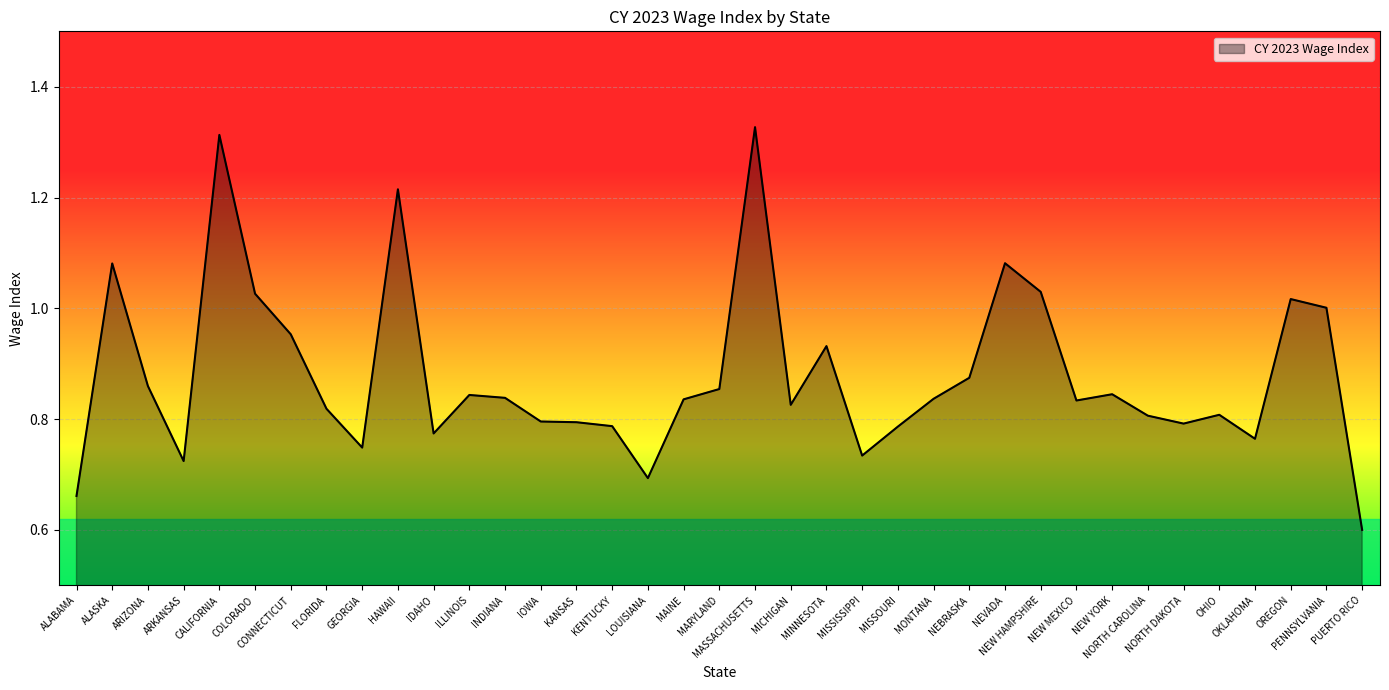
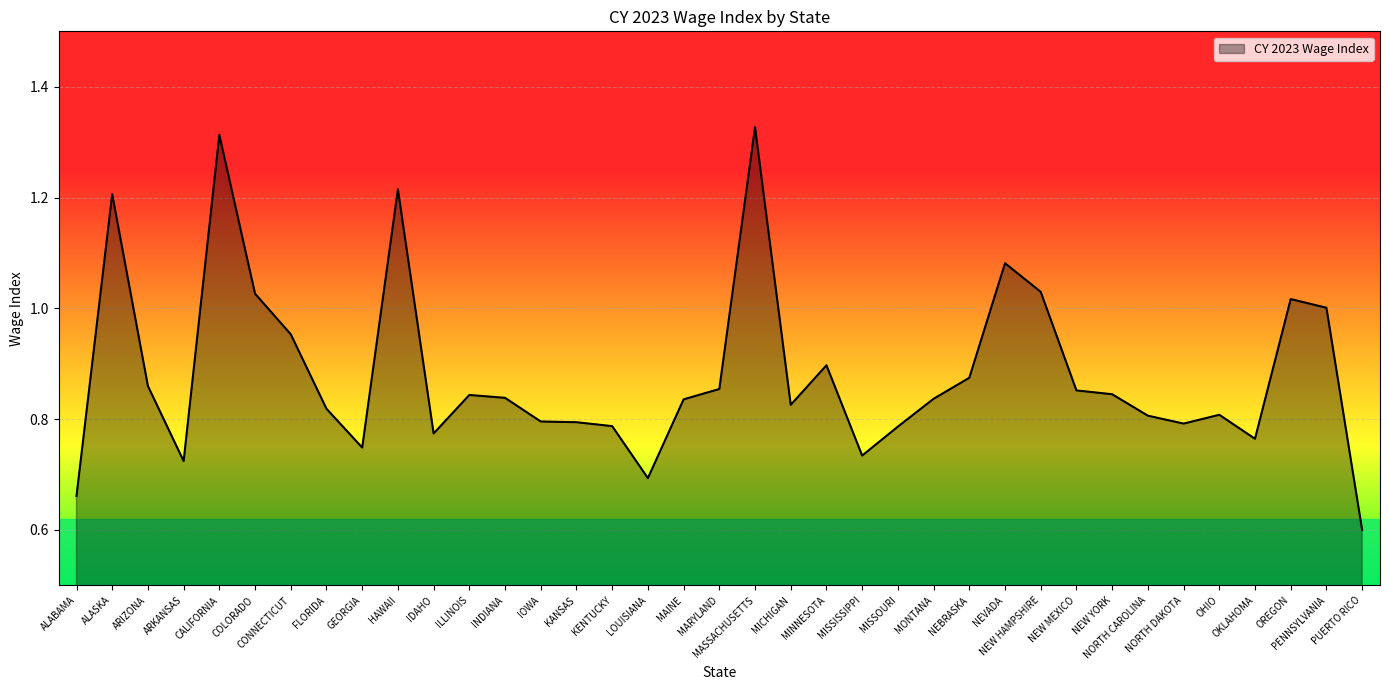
  {
    "ALABAMA": 0.66,
-   "ALASKA": 1.08,
+   "ALASKA": 1.21,
    "ARIZONA": 0.86,
    "ARKANSAS": 0.72,
    "CALIFORNIA": 1.31,
    "COLORADO": 1.03,
    "CONNECTICUT": 0.95,
    "FLORIDA": 0.82,
    "GEORGIA": 0.75,
    "HAWAII": 1.21,
    "IDAHO": 0.77,
    "ILLINOIS": 0.84,
    "INDIANA": 0.84,
    "IOWA": 0.80,
    "KANSAS": 0.79,
    "KENTUCKY": 0.79,
    "LOUISIANA": 0.69,
    "MAINE": 0.84,
    "MARYLAND": 0.85,
    "MASSACHUSETTS": 1.33,
    "MICHIGAN": 0.83,
-   "MINNESOTA": 0.93,
+   "MINNESOTA": 0.90,
    "MISSISSIPPI": 0.73,
    "MISSOURI": 0.79,
    "MONTANA": 0.84,
    "NEBRASKA": 0.87,
    "NEVADA": 1.08,
    "NEW HAMPSHIRE": 1.03,
-   "NEW MEXICO": 0.83,
+   "NEW MEXICO": 0.85,
    "NEW YORK": 0.84,
    "NORTH CAROLINA": 0.81,
    "NORTH DAKOTA": 0.79,
    "OHIO": 0.81,
    "OKLAHOMA": 0.76,
    "OREGON": 1.02,
    "PENNSYLVANIA": 1.00
  }
